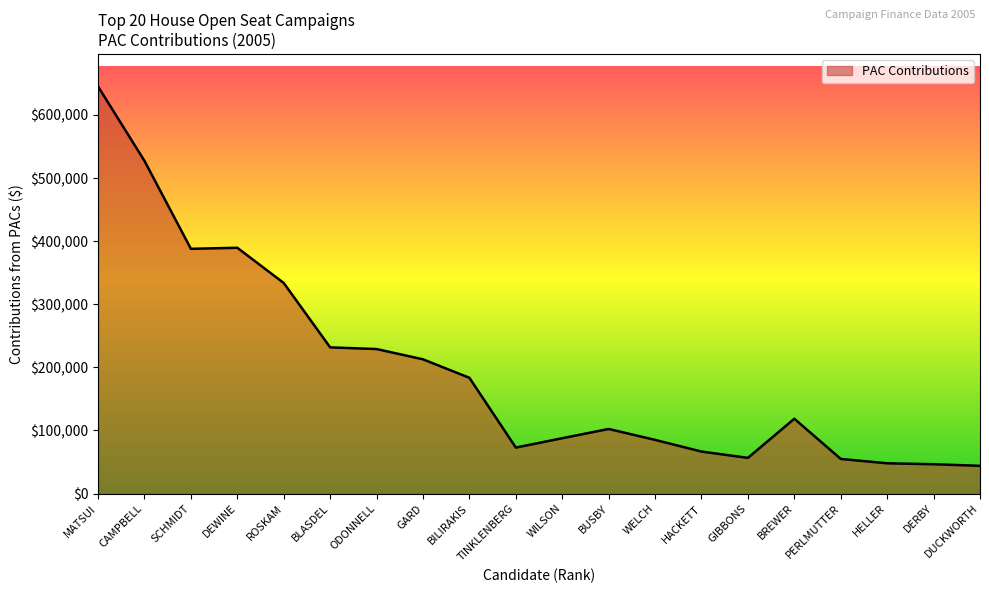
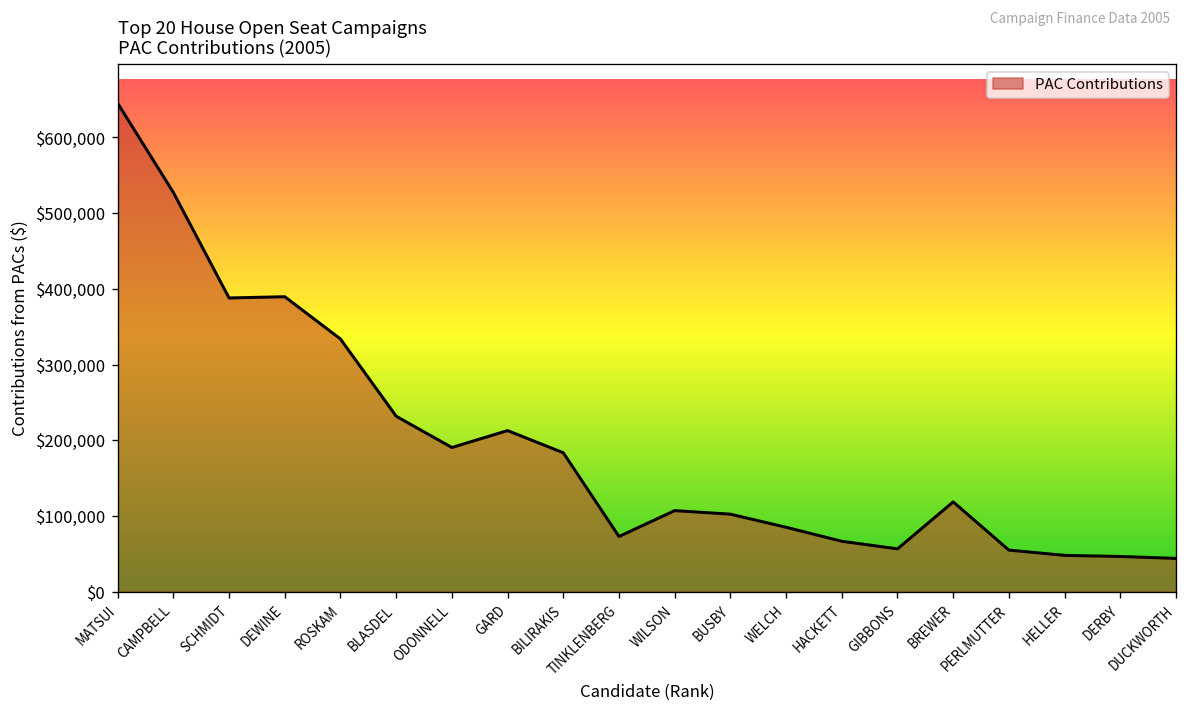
  {
    "MATSUI": "$650,000",
    "CAMPBELL": "$530,000",
    "SCHMIDT": "$390,000",
    "DEWINE": "$390,000",
    "ROSKAM": "$330,000",
    "BLASDEL": "$230,000",
-   "ODONNELL": "$230,000",
+   "ODONNELL": "$190,000",
    "GARD": "$210,000",
    "BILIRAKIS": "$180,000",
    "TINKLENBERG": "$70,000",
-   "WILSON": "$90,000",
+   "WILSON": "$110,000",
    "BUSBY": "$100,000",
    "WELCH": "$90,000",
    "HACKETT": "$70,000",
    "GIBBONS": "$60,000",
    "BREWER": "$120,000",
    "PERLMUTTER": "$50,000",
    "HELLER": "$50,000",
    "DERBY": "$50,000",
    "DUCKWORTH": "$40,000"
  }
